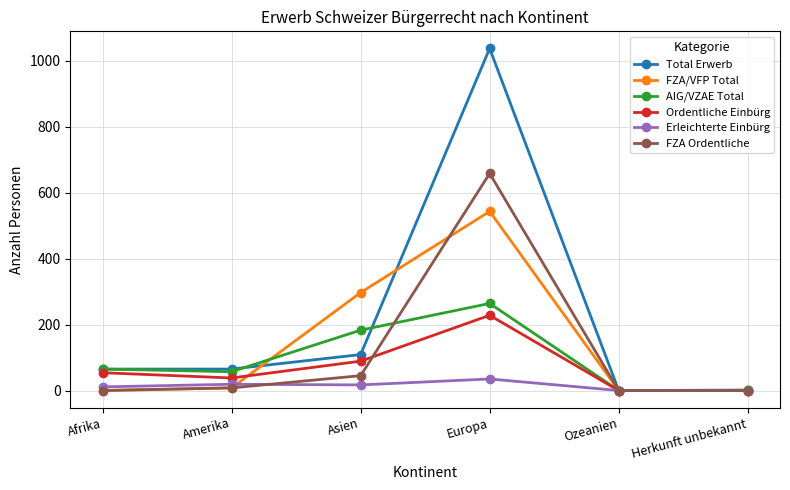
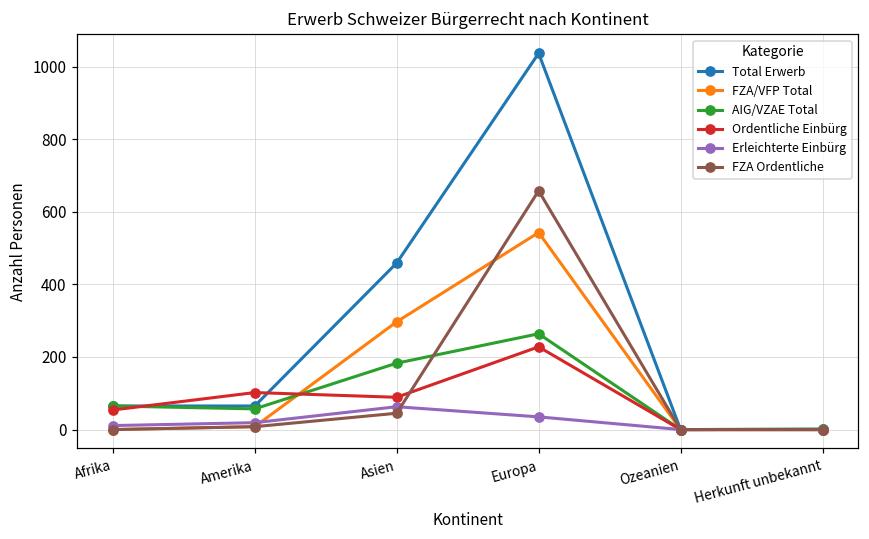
  {
    "Total Erwerb": {
      "Amerika": 70,
-     "Asien": 110,
+     "Asien": 460,
      "Europa": 1040
    },
    "FZA/VFP Total": {
      "Asien": 300,
      "Europa": 540
    },
    "AIG/VZAE Total": {
      "Amerika": 60,
      "Asien": 180,
      "Europa": 260
    },
    "Ordentliche Einbürg": {
      "Afrika": 50,
-     "Amerika": 40,
+     "Amerika": 100,
      "Asien": 90,
      "Europa": 230
    },
    "Erleichterte Einbürg": {
      "Afrika": 10,
      "Amerika": 20,
-     "Asien": 20,
+     "Asien": 60,
      "Europa": 40
    },
    "FZA Ordentliche": {
      "Asien": 50,
      "Europa": 660
    }
  }
